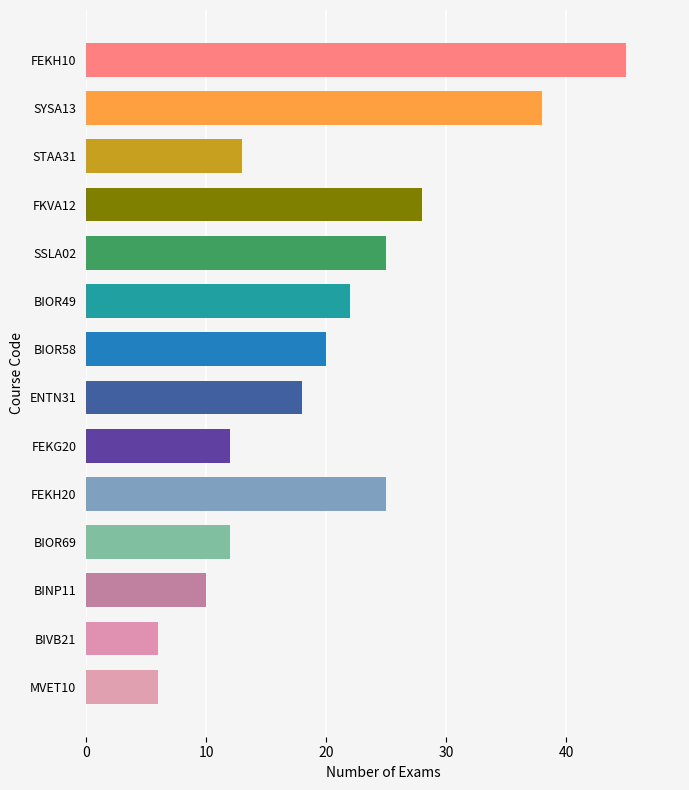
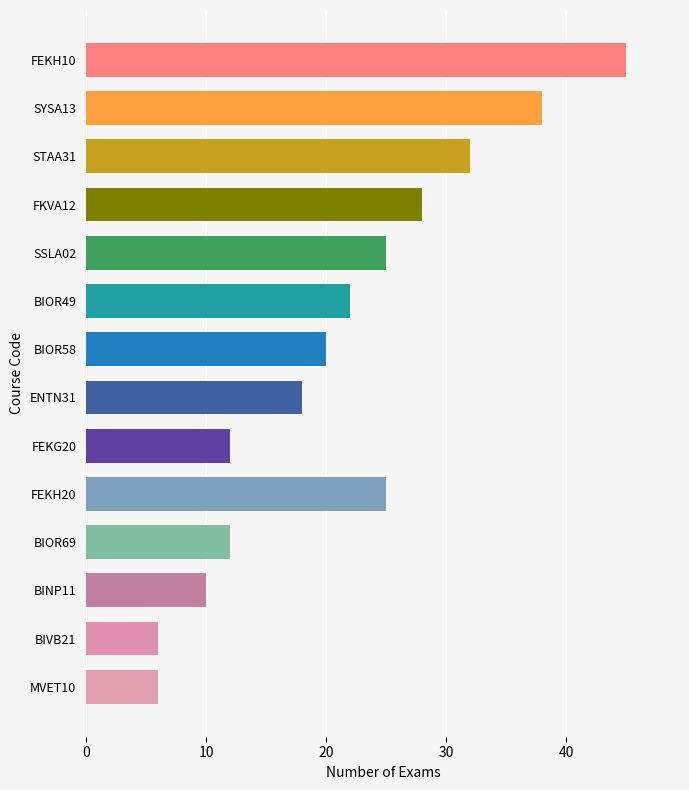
  {
    "FEKH10": 45,
    "SYSA13": 38,
-   "STAA31": 13,
+   "STAA31": 32,
    "FKVA12": 28,
    "SSLA02": 25,
    "BIOR49": 22,
    "BIOR58": 20,
    "ENTN31": 18,
    "FEKG20": 12,
    "FEKH20": 25,
    "BIOR69": 12,
    "BINP11": 10,
    "BIVB21": 6,
    "MVET10": 6
  }
